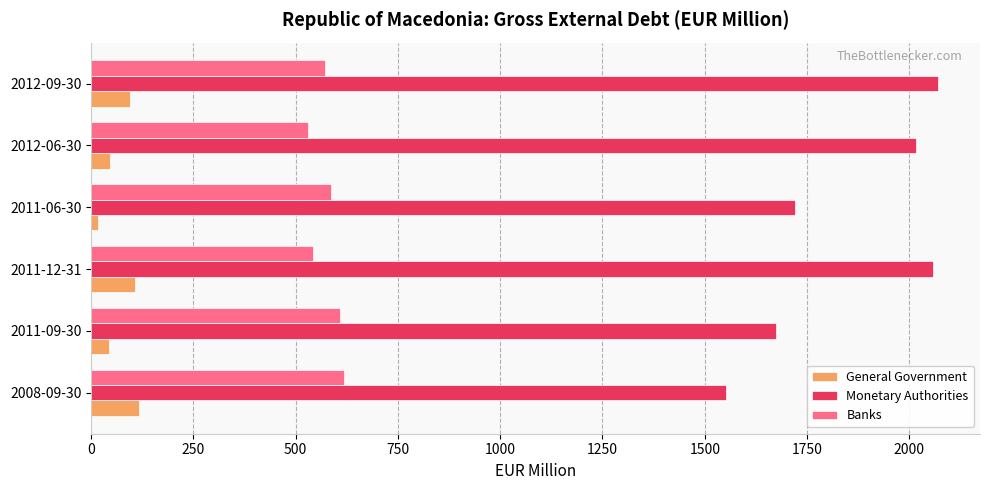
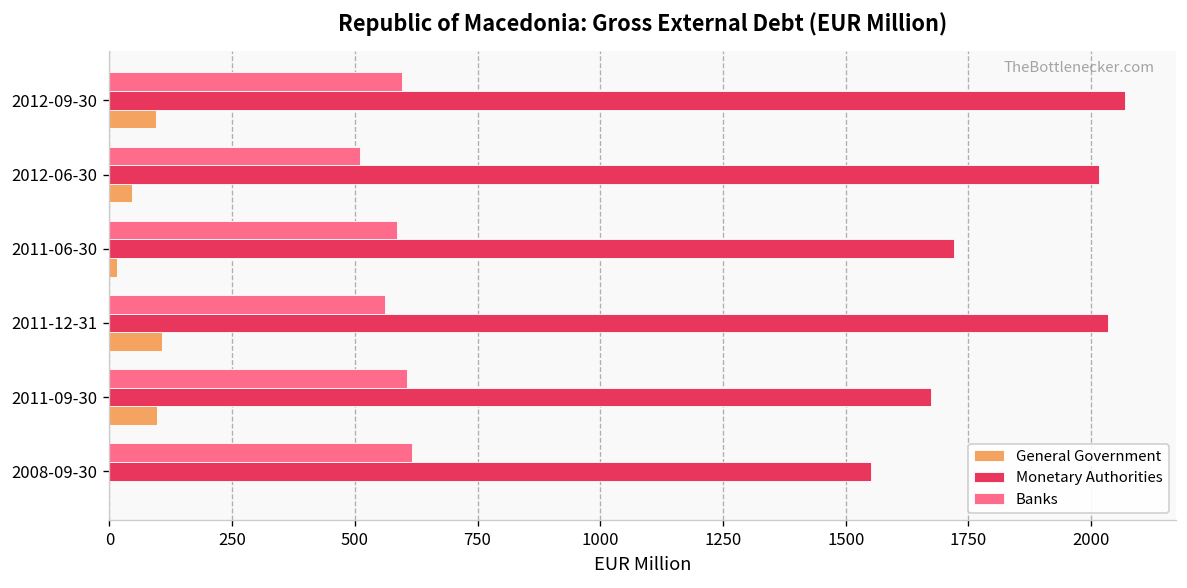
  {
    "General Government": {
      "2012-09-30": 90,
      "2012-06-30": 50,
      "2011-06-30": 20,
      "2011-12-31": 110,
-     "2011-09-30": 40,
-     "2008-09-30": 120
+     "2011-09-30": 100,
+     "2008-09-30": 0
    },
    "Monetary Authorities": {
      "2012-09-30": 2070,
      "2012-06-30": 2020,
      "2011-06-30": 1720,
-     "2011-12-31": 2060,
+     "2011-12-31": 2030,
      "2011-09-30": 1670,
      "2008-09-30": 1550
    },
    "Banks": {
-     "2012-09-30": 570,
-     "2012-06-30": 530,
+     "2012-09-30": 600,
+     "2012-06-30": 510,
      "2011-06-30": 590,
-     "2011-12-31": 540,
+     "2011-12-31": 560,
      "2011-09-30": 610,
      "2008-09-30": 620
    }
  }
